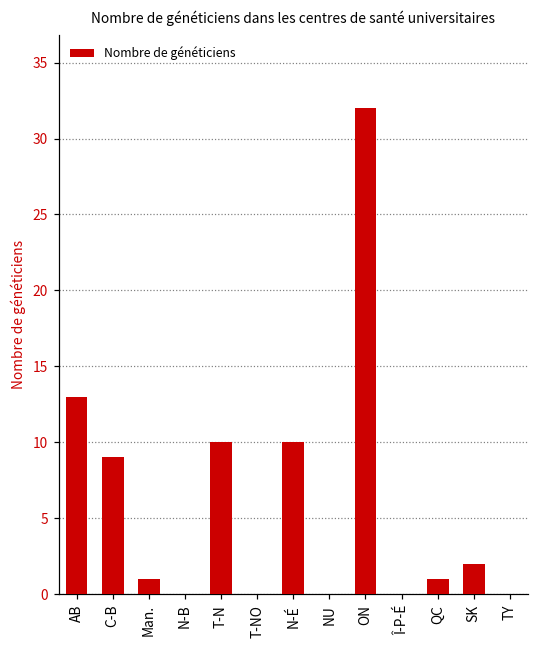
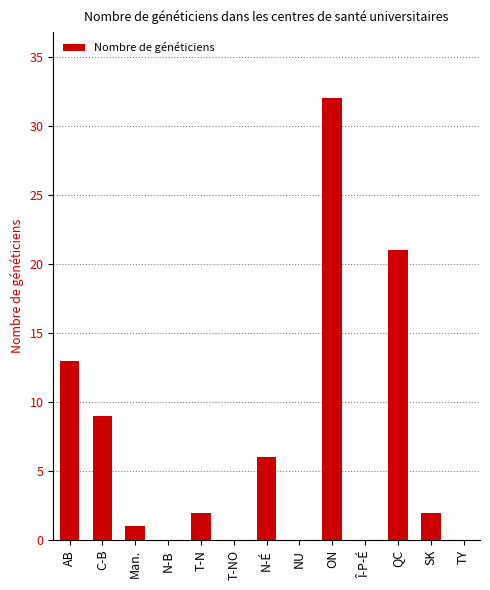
  {
    "AB": 13,
    "C-B": 9,
    "Man.": 1,
    "N-B": 0,
-   "T-N": 10,
+   "T-N": 2,
    "T-NO": 0,
-   "N-É": 10,
+   "N-É": 6,
    "NU": 0,
    "ON": 32,
    "Î-P-É": 0,
-   "QC": 1,
+   "QC": 21,
    "SK": 2,
    "TY": 0
  }
